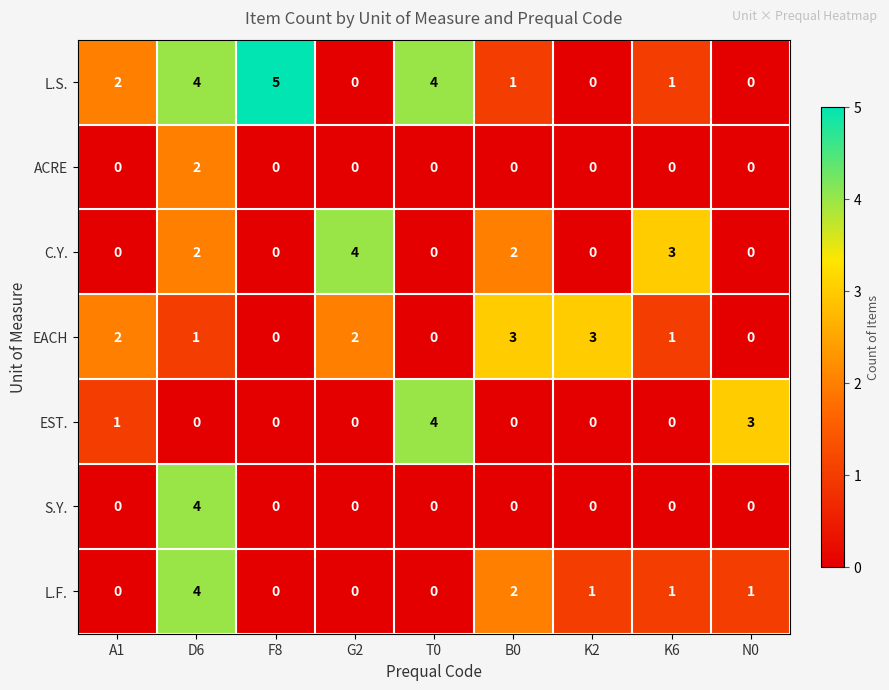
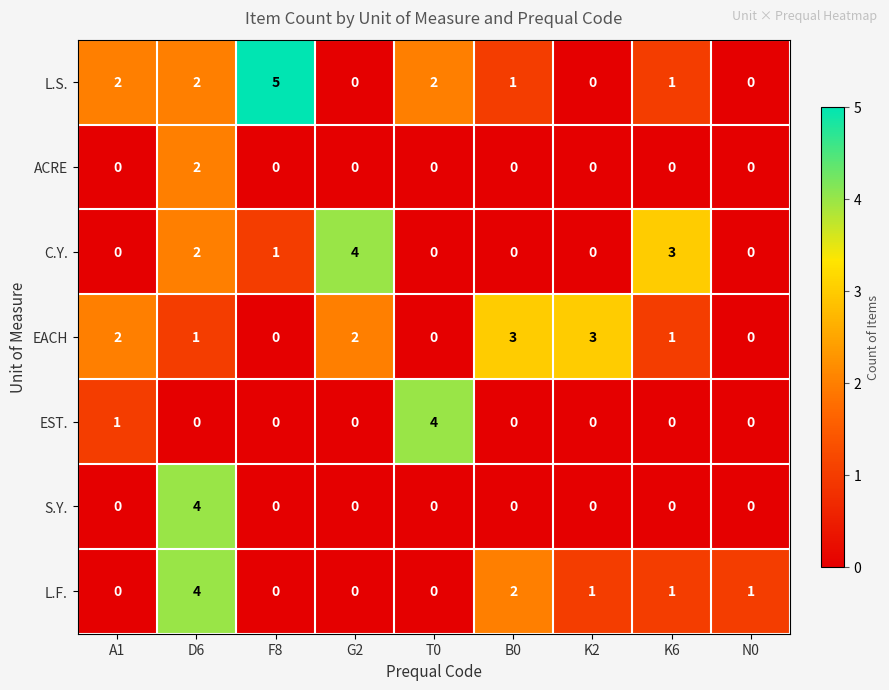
  {
    "L.S.": {
      "A1": 2,
-     "D6": 4,
+     "D6": 2,
      "F8": 5,
      "G2": 0,
-     "T0": 4,
+     "T0": 2,
      "B0": 1,
      "K2": 0,
      "K6": 1,
      "N0": 0
    },
    "ACRE": {
      "A1": 0,
      "D6": 2,
      "F8": 0,
      "G2": 0,
      "T0": 0,
      "B0": 0,
      "K2": 0,
      "K6": 0,
      "N0": 0
    },
    "C.Y.": {
      "A1": 0,
      "D6": 2,
-     "F8": 0,
+     "F8": 1,
      "G2": 4,
      "T0": 0,
-     "B0": 2,
+     "B0": 0,
      "K2": 0,
      "K6": 3,
      "N0": 0
    },
    "EACH": {
      "A1": 2,
      "D6": 1,
      "F8": 0,
      "G2": 2,
      "T0": 0,
      "B0": 3,
      "K2": 3,
      "K6": 1,
      "N0": 0
    },
    "EST.": {
      "A1": 1,
      "D6": 0,
      "F8": 0,
      "G2": 0,
      "T0": 4,
      "B0": 0,
      "K2": 0,
      "K6": 0,
-     "N0": 3
+     "N0": 0
    },
    "S.Y.": {
      "A1": 0,
      "D6": 4,
      "F8": 0,
      "G2": 0,
      "T0": 0,
      "B0": 0,
      "K2": 0,
      "K6": 0,
      "N0": 0
    },
    "L.F.": {
      "A1": 0,
      "D6": 4,
      "F8": 0,
      "G2": 0,
      "T0": 0,
      "B0": 2,
      "K2": 1,
      "K6": 1,
      "N0": 1
    }
  }
